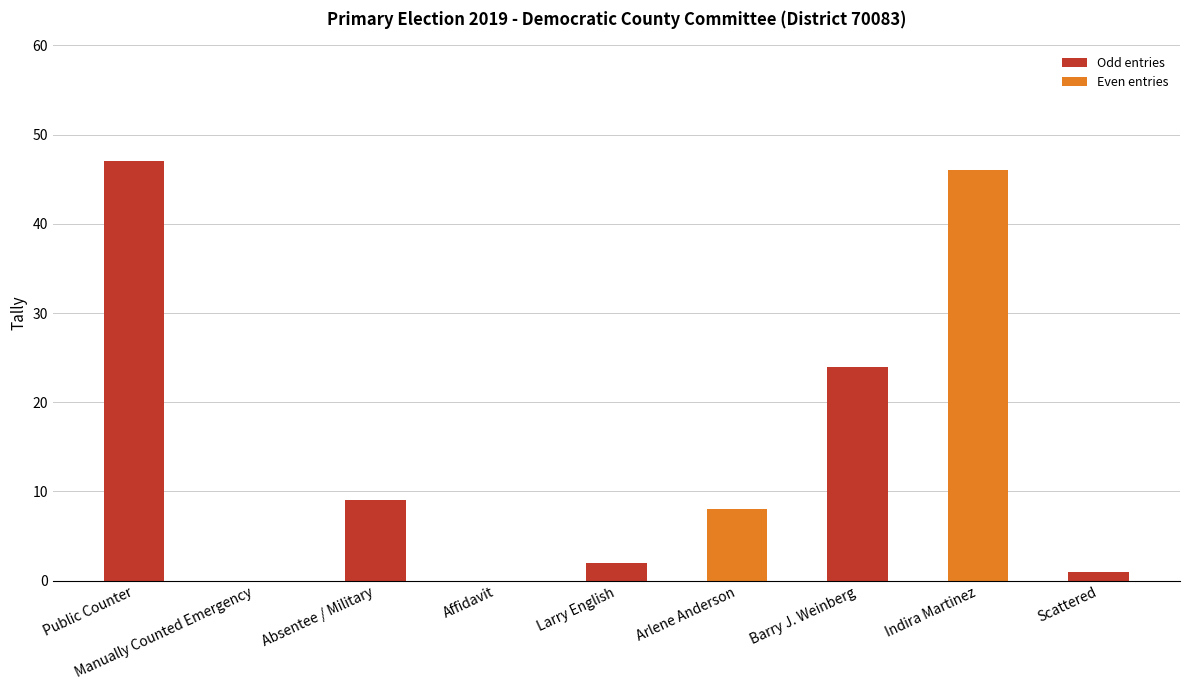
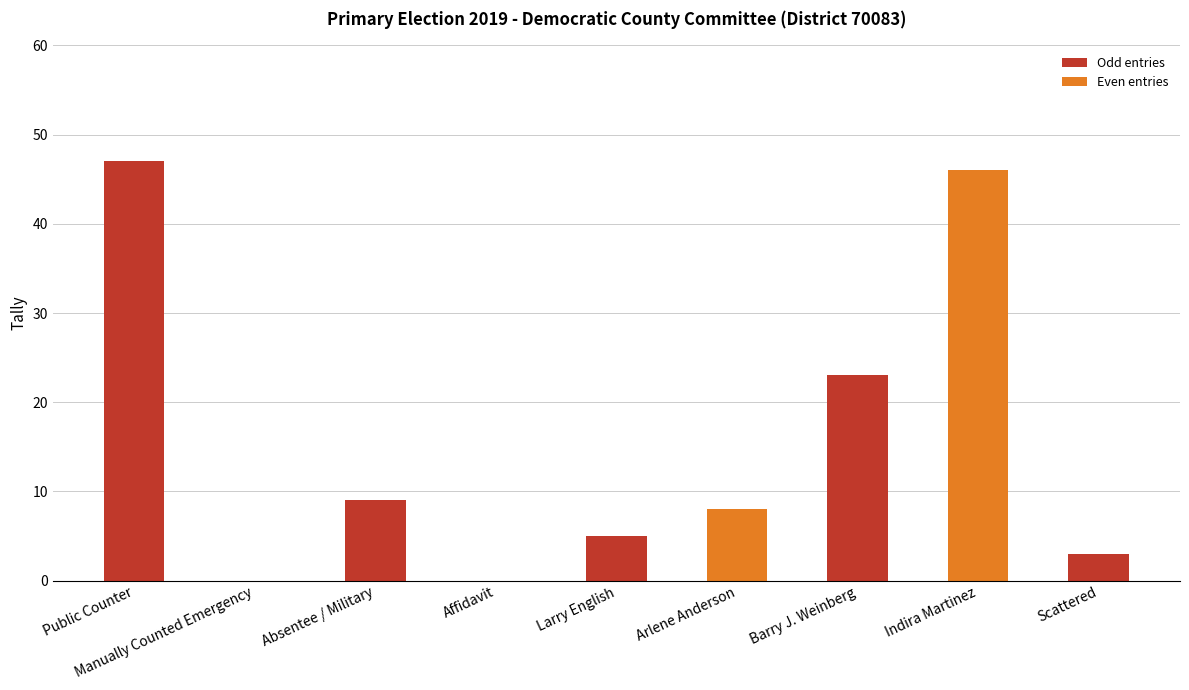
  {
    "Public Counter": 47,
    "Manually Counted Emergency": 0,
    "Absentee / Military": 9,
    "Affidavit": 0,
-   "Larry English": 2,
+   "Larry English": 5,
    "Arlene Anderson": 8,
-   "Barry J. Weinberg": 24,
+   "Barry J. Weinberg": 23,
    "Indira Martinez": 46,
-   "Scattered": 1
+   "Scattered": 3
  }
